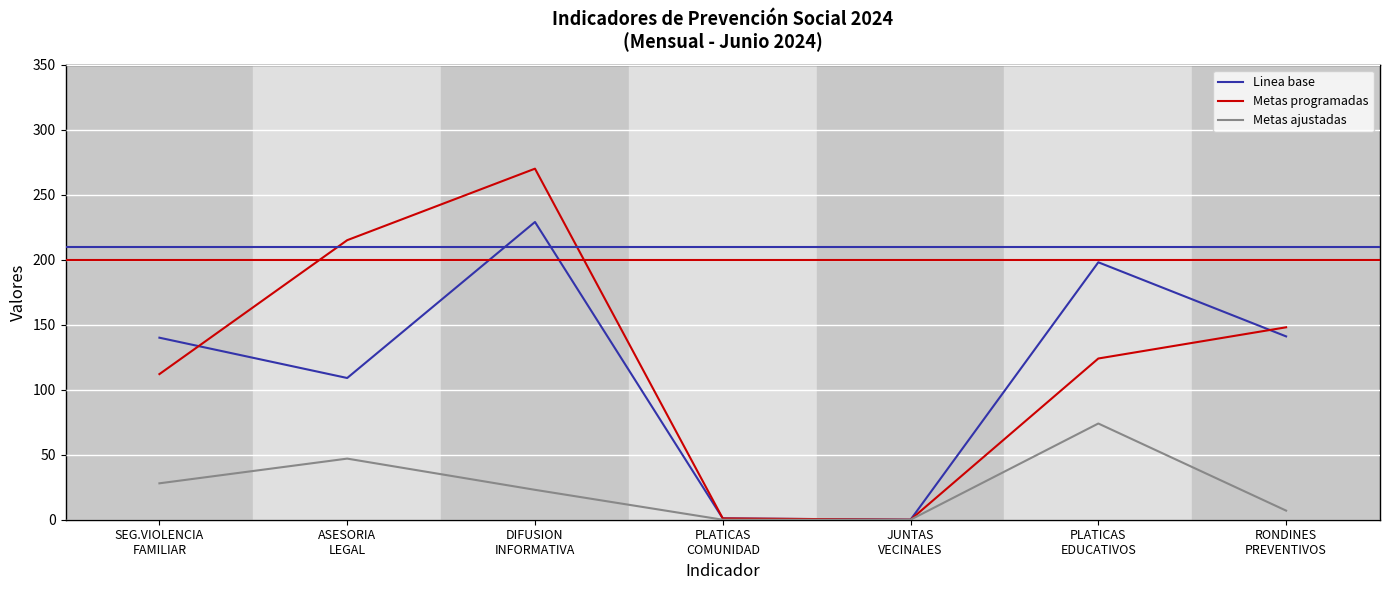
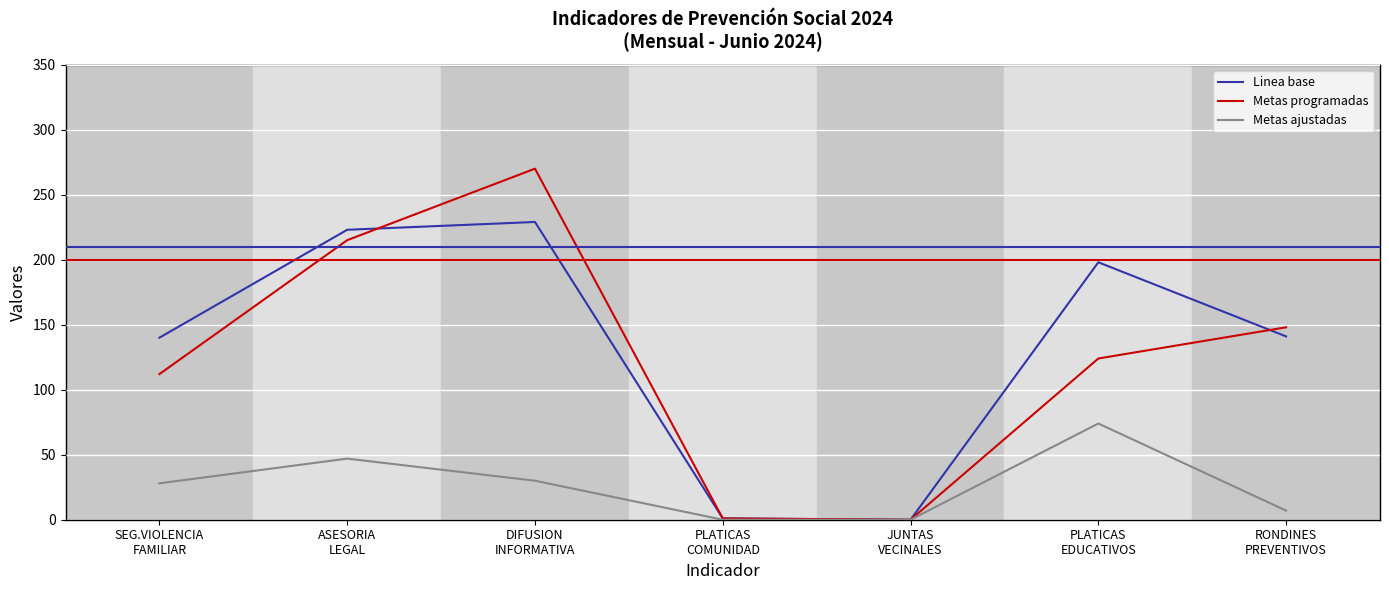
  {
    "Linea base": {
      "SEG.VIOLENCIA FAMILIAR": 140,
-     "ASESORIA LEGAL": 109,
+     "ASESORIA LEGAL": 223,
      "DIFUSION INFORMATIVA": 229,
      "PLATICAS EDUCATIVOS": 198,
      "RONDINES PREVENTIVOS": 141
    },
    "Metas programadas": {
      "SEG.VIOLENCIA FAMILIAR": 112,
      "ASESORIA LEGAL": 215,
      "DIFUSION INFORMATIVA": 270,
      "PLATICAS EDUCATIVOS": 124,
      "RONDINES PREVENTIVOS": 148
    },
    "Metas ajustadas": {
      "SEG.VIOLENCIA FAMILIAR": 28,
      "ASESORIA LEGAL": 47,
-     "DIFUSION INFORMATIVA": 23,
+     "DIFUSION INFORMATIVA": 30,
      "PLATICAS EDUCATIVOS": 74,
      "RONDINES PREVENTIVOS": 7
    }
  }
